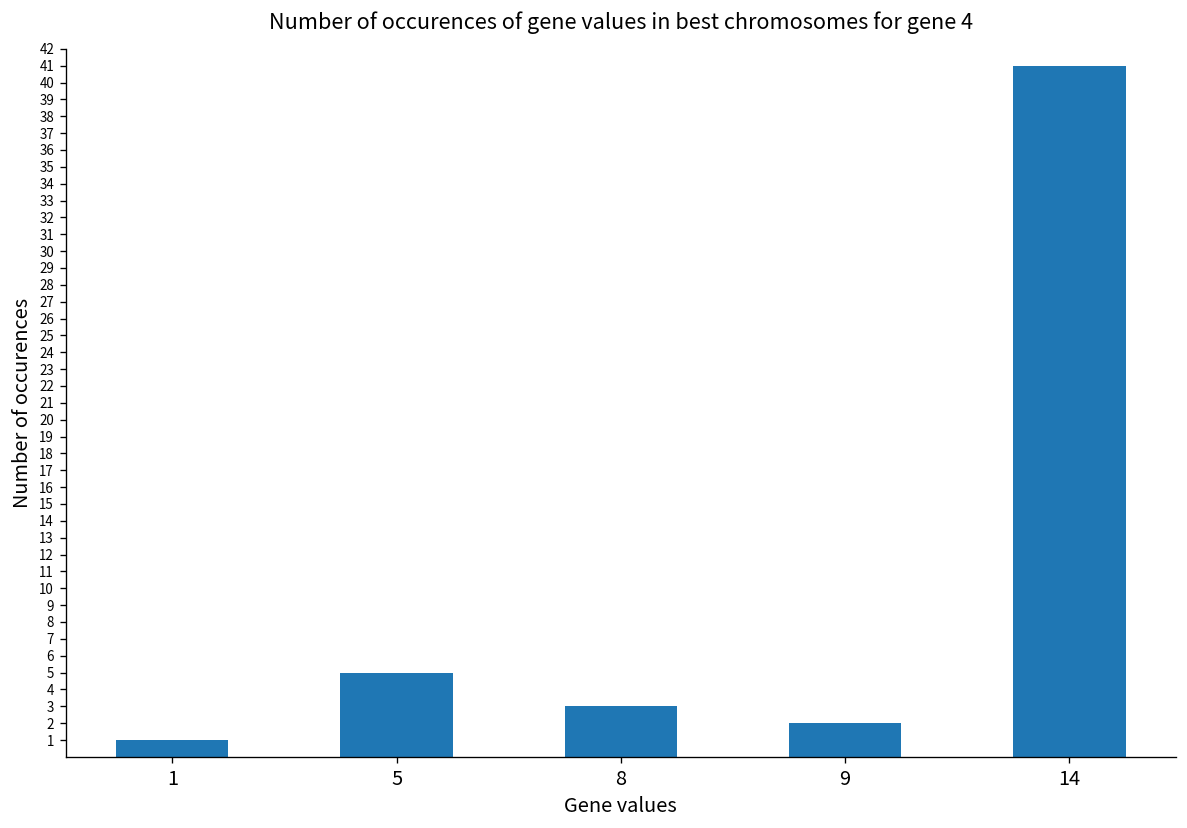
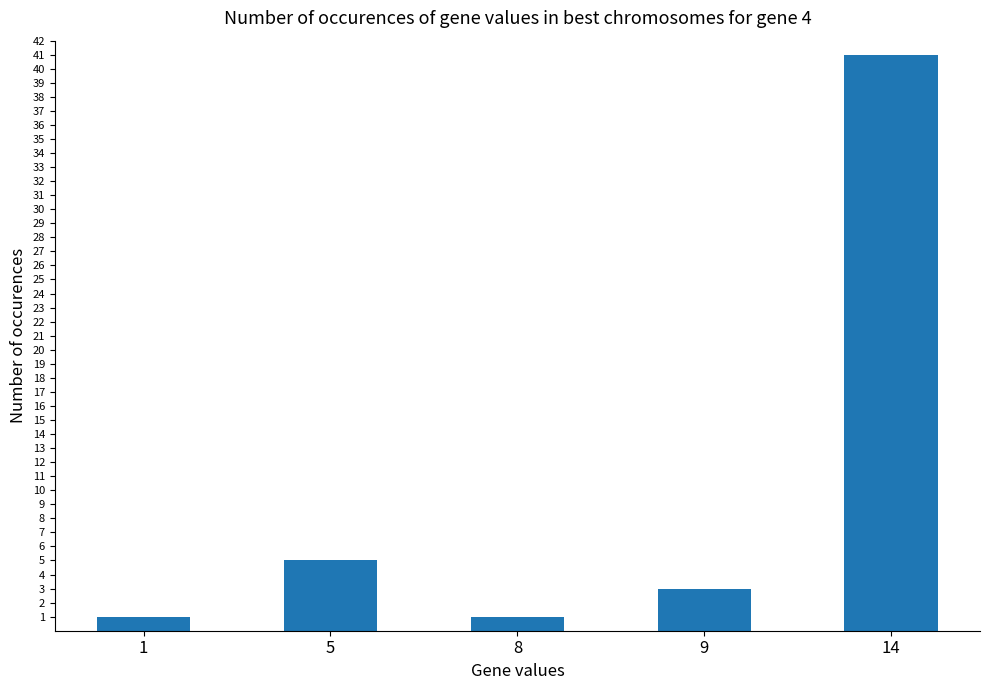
  {
    "1": 1,
    "5": 5,
-   "8": 3,
-   "9": 2,
+   "8": 1,
+   "9": 3,
    "14": 41
  }
